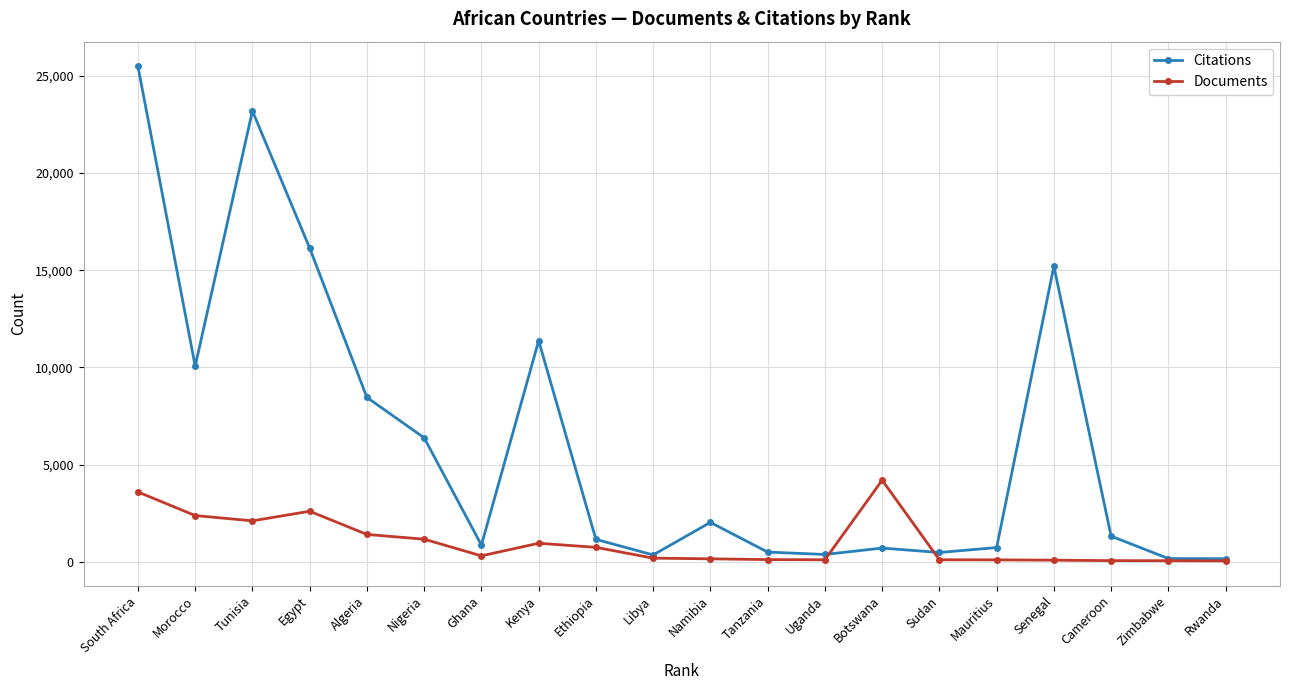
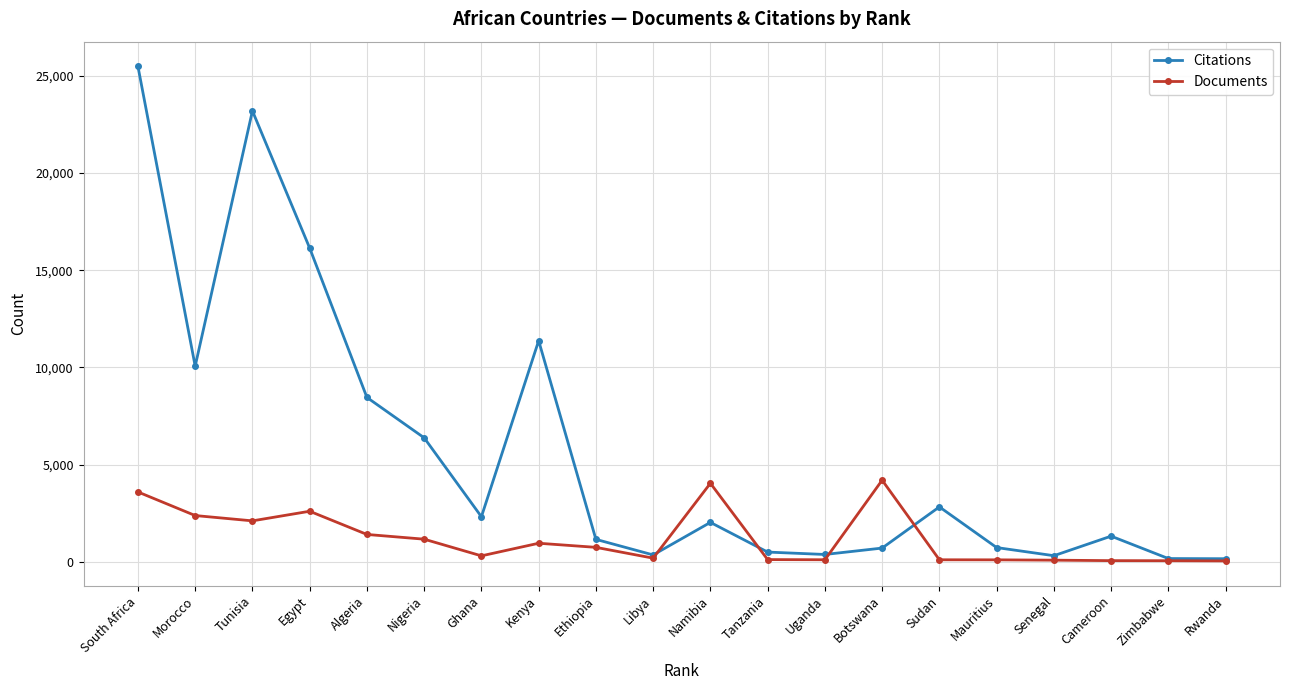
  {
    "Citations": {
      "South Africa": "25,500",
      "Morocco": "10,100",
      "Tunisia": "23,200",
      "Egypt": "16,100",
      "Algeria": "8,500",
      "Nigeria": "6,400",
-     "Ghana": "900",
+     "Ghana": "2,300",
      "Kenya": "11,400",
      "Ethiopia": "1,200",
      "Libya": "400",
      "Namibia": "2,000",
      "Tanzania": "500",
      "Uganda": "400",
      "Botswana": "700",
-     "Sudan": "500",
+     "Sudan": "2,800",
      "Mauritius": "700",
-     "Senegal": "15,200",
+     "Senegal": "300",
      "Cameroon": "1,300"
    },
    "Documents": {
      "South Africa": "3,600",
      "Morocco": "2,400",
      "Tunisia": "2,100",
      "Egypt": "2,600",
      "Algeria": "1,400",
      "Nigeria": "1,200",
      "Ghana": "300",
      "Kenya": "1,000",
      "Ethiopia": "800",
      "Libya": "200",
-     "Namibia": "200",
+     "Namibia": "4,000",
      "Tanzania": "100",
      "Uganda": "100",
      "Botswana": "4,200",
      "Sudan": "100",
      "Mauritius": "100",
      "Senegal": "100",
      "Cameroon": "100"
    }
  }
